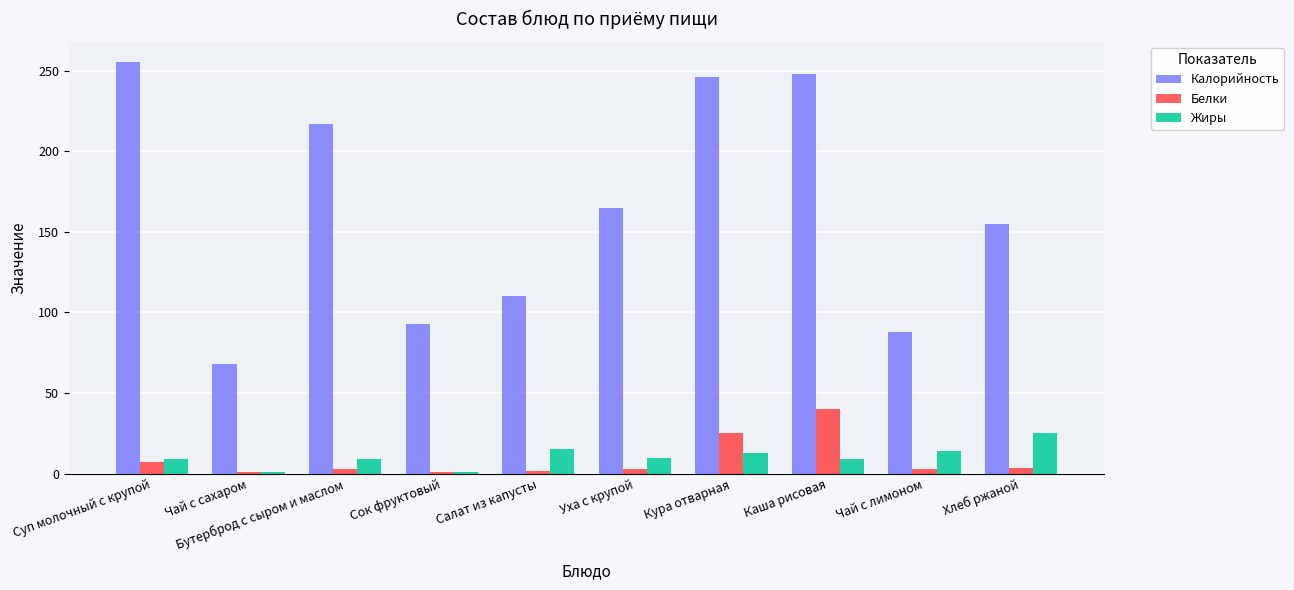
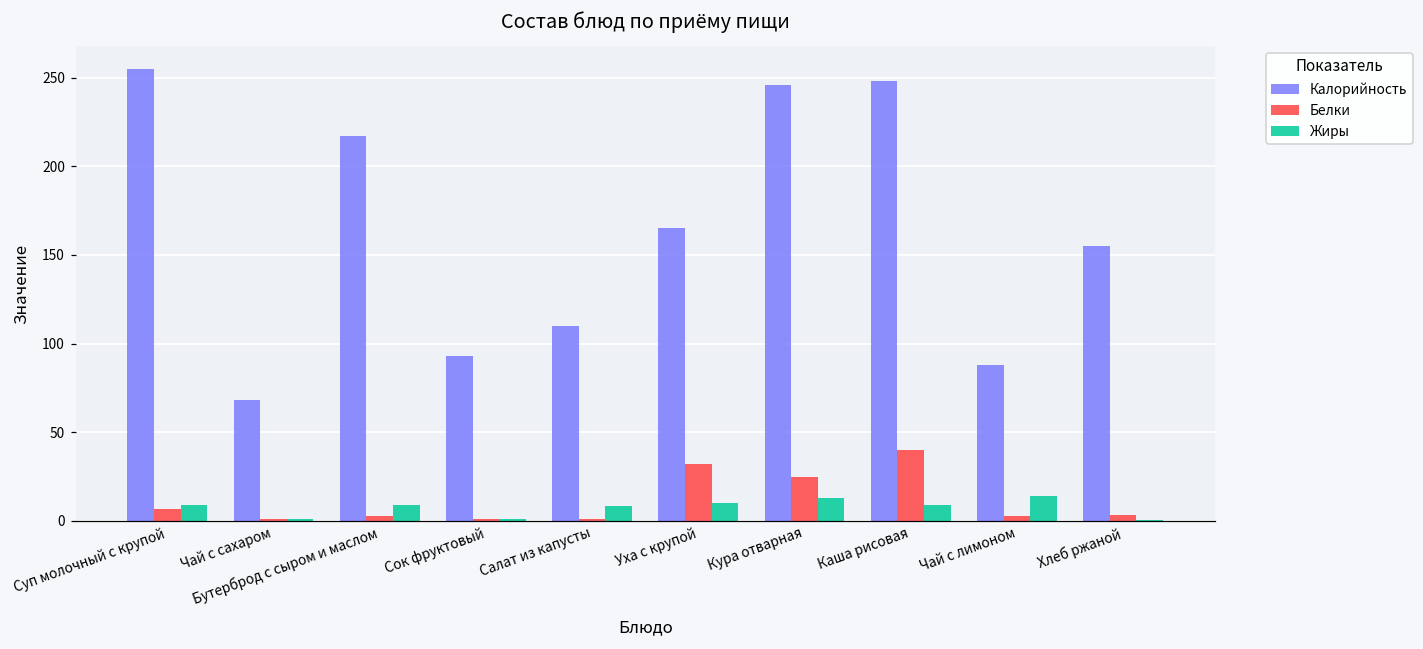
  {
    "Калорийность": {
      "Суп молочный с крупой": 255,
      "Чай с сахаром": 68,
      "Бутерброд с сыром и маслом": 217,
      "Сок фруктовый": 93,
      "Салат из капусты": 110,
      "Уха с крупой": 165,
      "Кура отварная": 246,
      "Каша рисовая": 248,
      "Чай с лимоном": 88,
      "Хлеб ржаной": 155
    },
    "Белки": {
      "Суп молочный с крупой": 7,
      "Бутерброд с сыром и маслом": 3,
-     "Уха с крупой": 3,
+     "Уха с крупой": 32,
      "Кура отварная": 25,
      "Каша рисовая": 40,
      "Чай с лимоном": 3,
      "Хлеб ржаной": 3
    },
    "Жиры": {
      "Суп молочный с крупой": 9,
      "Бутерброд с сыром и маслом": 9,
-     "Салат из капусты": 15,
+     "Салат из капусты": 8,
      "Уха с крупой": 10,
      "Кура отварная": 13,
      "Каша рисовая": 9,
      "Чай с лимоном": 14,
-     "Хлеб ржаной": 25
+     "Хлеб ржаной": 1
    }
  }
